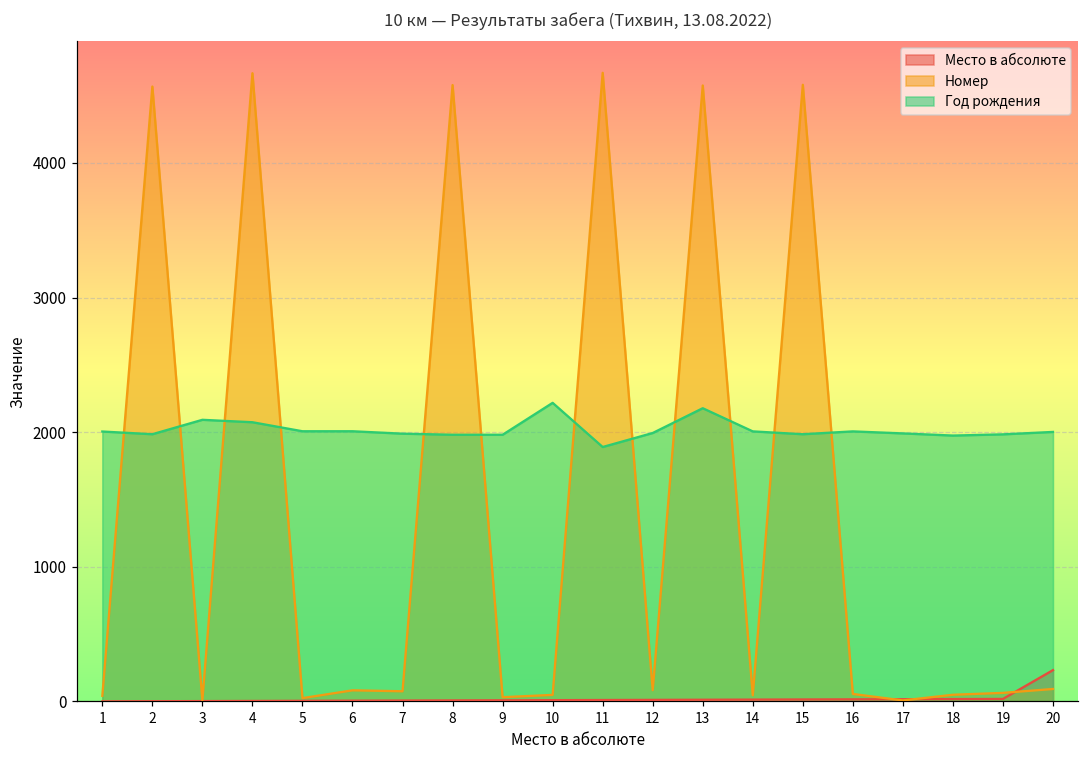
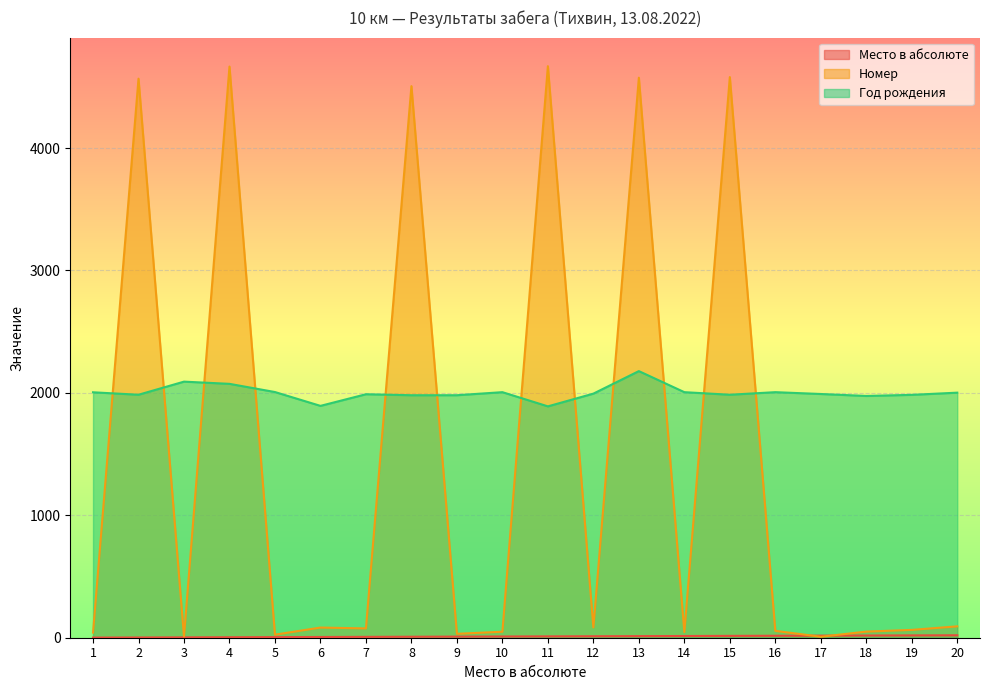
  {
    "Место в абсолюте": {
      "1": 0,
      "2": 0,
      "4": 0,
      "6": 10,
      "7": 10,
      "8": 10,
      "9": 10,
      "10": 10,
      "11": 10,
      "12": 10,
      "13": 10,
      "14": 10,
      "15": 20,
      "16": 20,
      "18": 20,
      "19": 20,
-     "20": 230
+     "20": 20
    },
    "Номер": {
      "1": 40,
      "2": 4570,
      "4": 4670,
      "6": 80,
      "7": 80,
-     "8": 4580,
+     "8": 4510,
      "9": 30,
      "10": 50,
      "11": 4670,
      "12": 80,
      "13": 4580,
      "14": 50,
      "15": 4580,
      "16": 60,
      "18": 50,
      "19": 60,
      "20": 90
    },
    "Год рождения": {
      "1": 2010,
      "2": 1990,
      "3": 2090,
      "4": 2070,
      "5": 2010,
-     "6": 2010,
+     "6": 1890,
      "7": 1990,
      "8": 1980,
      "9": 1980,
-     "10": 2220,
+     "10": 2010,
      "11": 1890,
      "12": 1990,
      "13": 2180,
      "14": 2010,
      "15": 1990,
      "16": 2010,
      "17": 1990,
      "18": 1980,
      "19": 1980,
      "20": 2000
    }
  }
